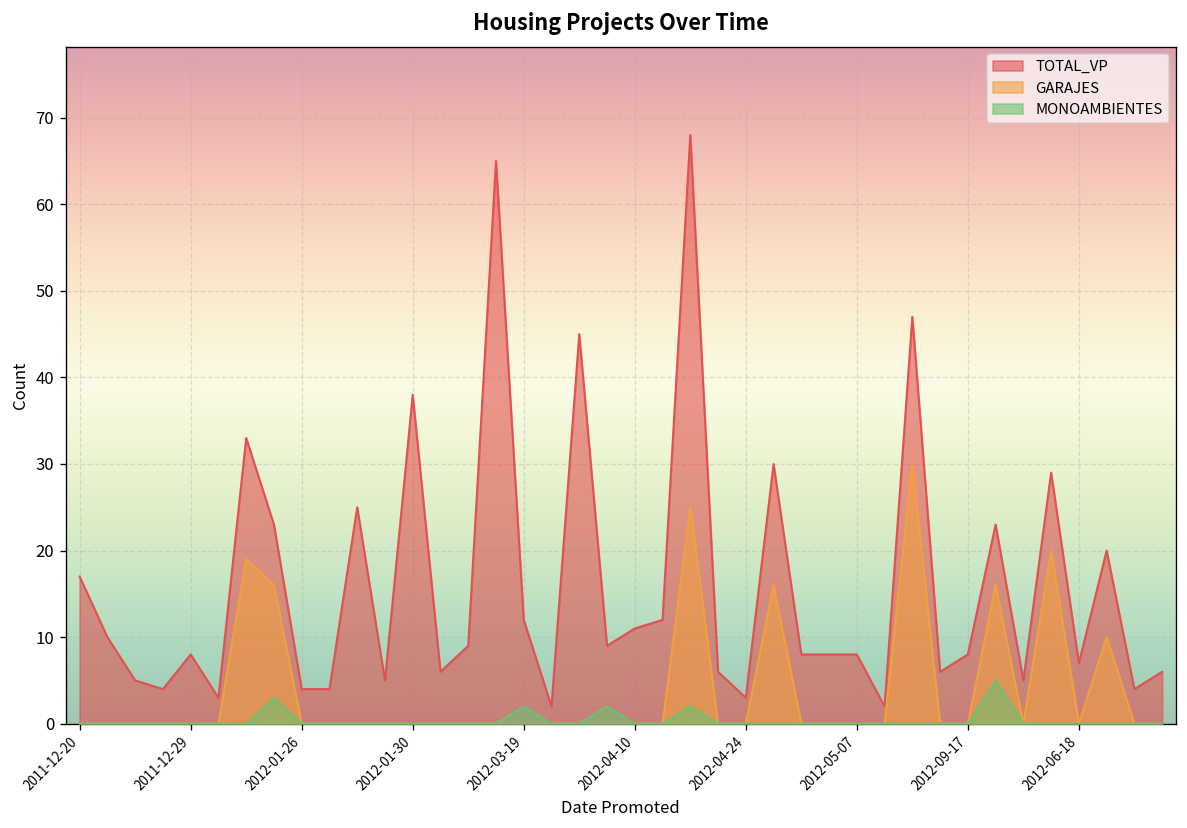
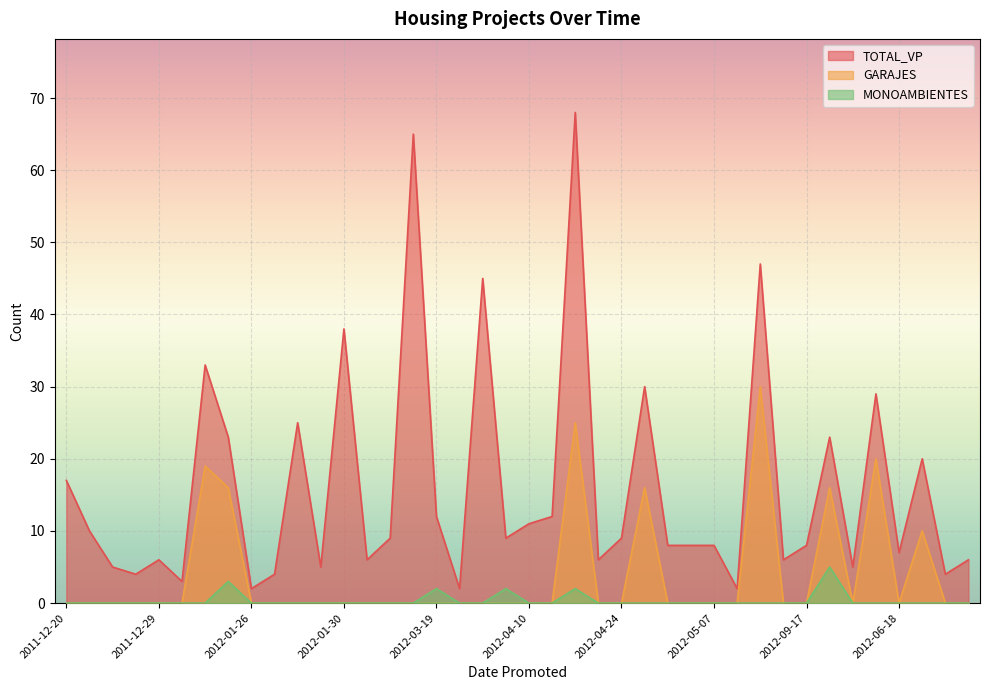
  {
    "TOTAL_VP": {
      "2011-12-20": 17,
-     "2011-12-29": 8,
-     "2012-01-26": 4,
+     "2011-12-29": 6,
+     "2012-01-26": 2,
      "2012-01-30": 38,
-     "2012-04-24": 3,
+     "2012-04-24": 9,
      "2012-09-17": 8
    }
  }
